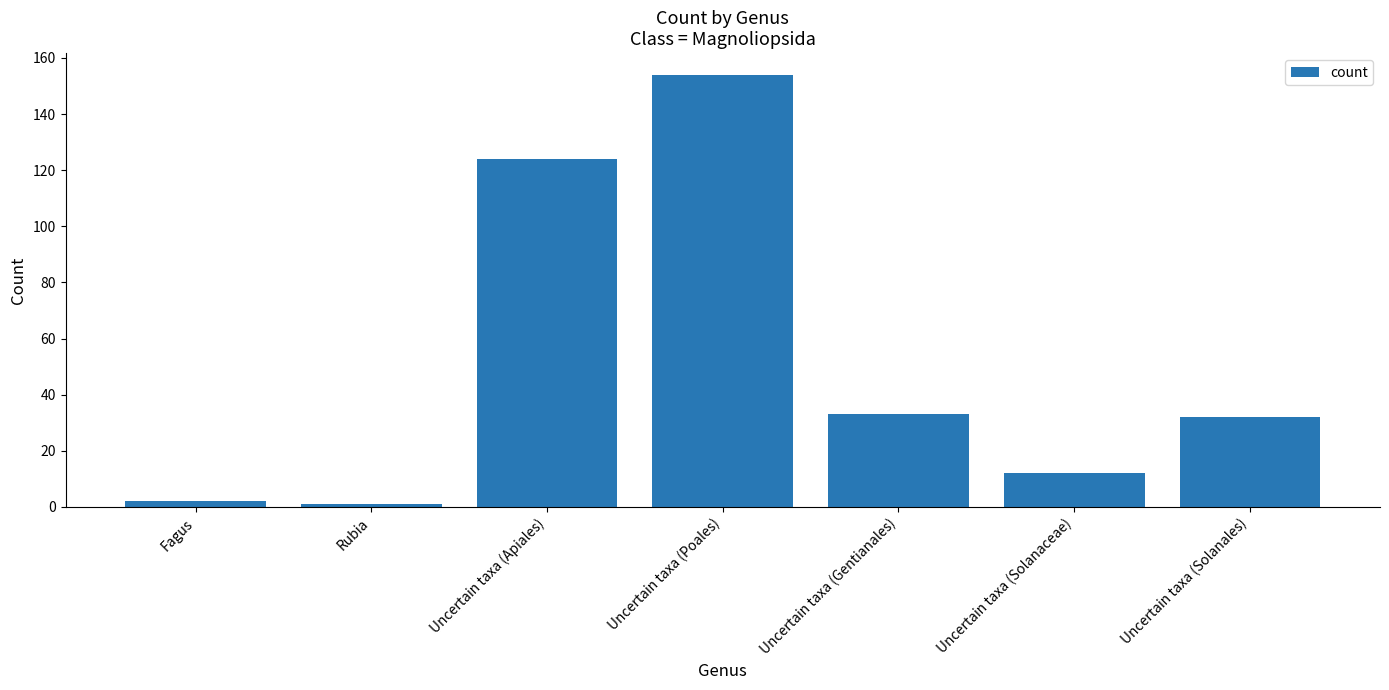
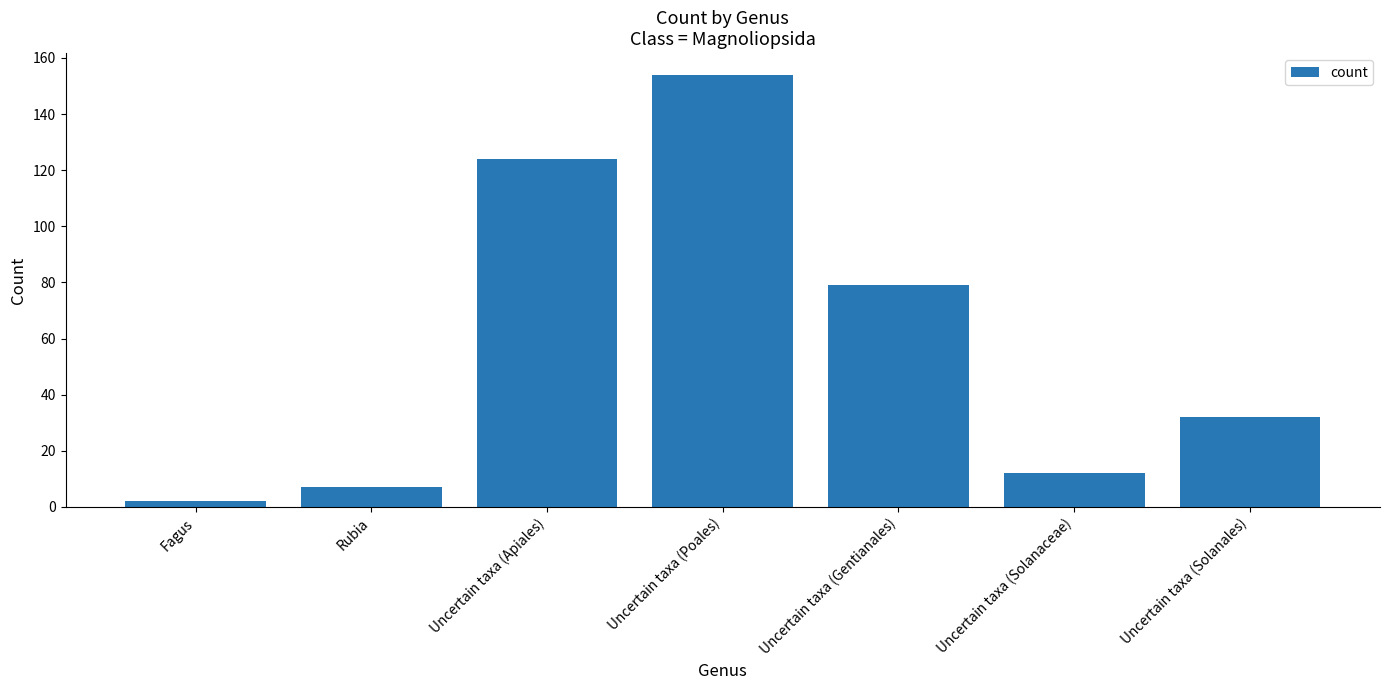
  {
    "Fagus": 2,
-   "Rubia": 1,
+   "Rubia": 7,
    "Uncertain taxa (Apiales)": 124,
    "Uncertain taxa (Poales)": 154,
-   "Uncertain taxa (Gentianales)": 33,
+   "Uncertain taxa (Gentianales)": 79,
    "Uncertain taxa (Solanaceae)": 12,
    "Uncertain taxa (Solanales)": 32
  }
